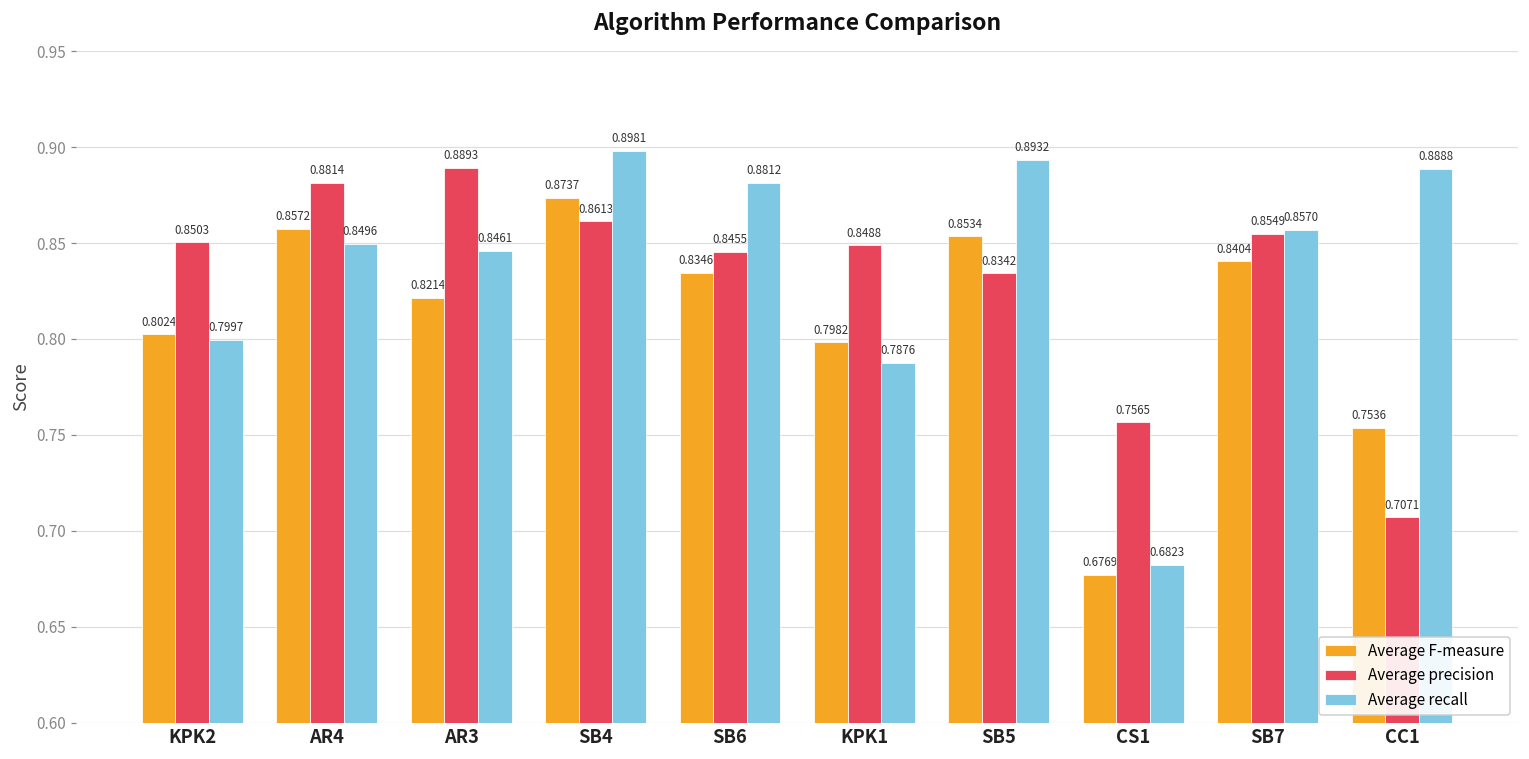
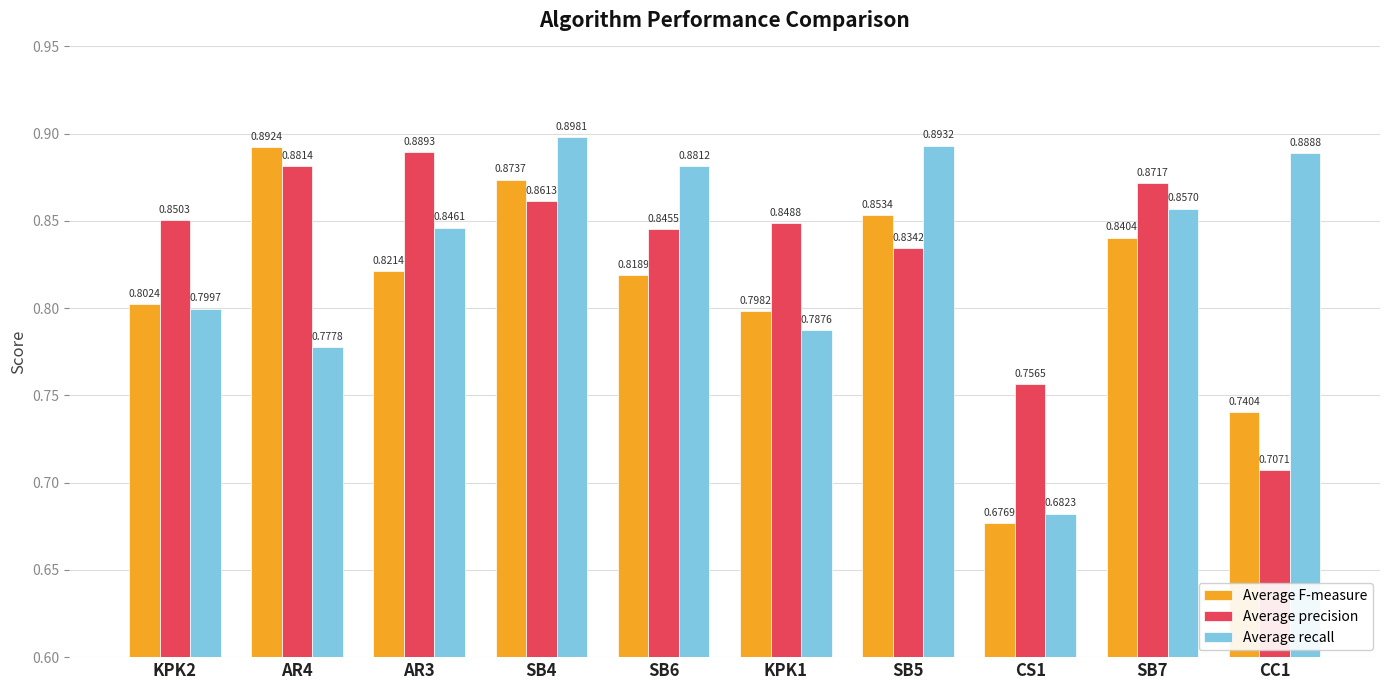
  {
    "Average F-measure": {
      "KPK2": 0.8024,
-     "AR4": 0.8572,
+     "AR4": 0.8924,
      "AR3": 0.8214,
      "SB4": 0.8737,
-     "SB6": 0.8346,
+     "SB6": 0.8189,
      "KPK1": 0.7982,
      "SB5": 0.8534,
      "CS1": 0.6769,
      "SB7": 0.8404,
-     "CC1": 0.7536
+     "CC1": 0.7404
    },
    "Average precision": {
      "KPK2": 0.8503,
      "AR4": 0.8814,
      "AR3": 0.8893,
      "SB4": 0.8613,
      "SB6": 0.8455,
      "KPK1": 0.8488,
      "SB5": 0.8342,
      "CS1": 0.7565,
-     "SB7": 0.8549,
+     "SB7": 0.8717,
      "CC1": 0.7071
    },
    "Average recall": {
      "KPK2": 0.7997,
-     "AR4": 0.8496,
+     "AR4": 0.7778,
      "AR3": 0.8461,
      "SB4": 0.8981,
      "SB6": 0.8812,
      "KPK1": 0.7876,
      "SB5": 0.8932,
      "CS1": 0.6823,
      "SB7": 0.8570,
      "CC1": 0.8888
    }
  }
